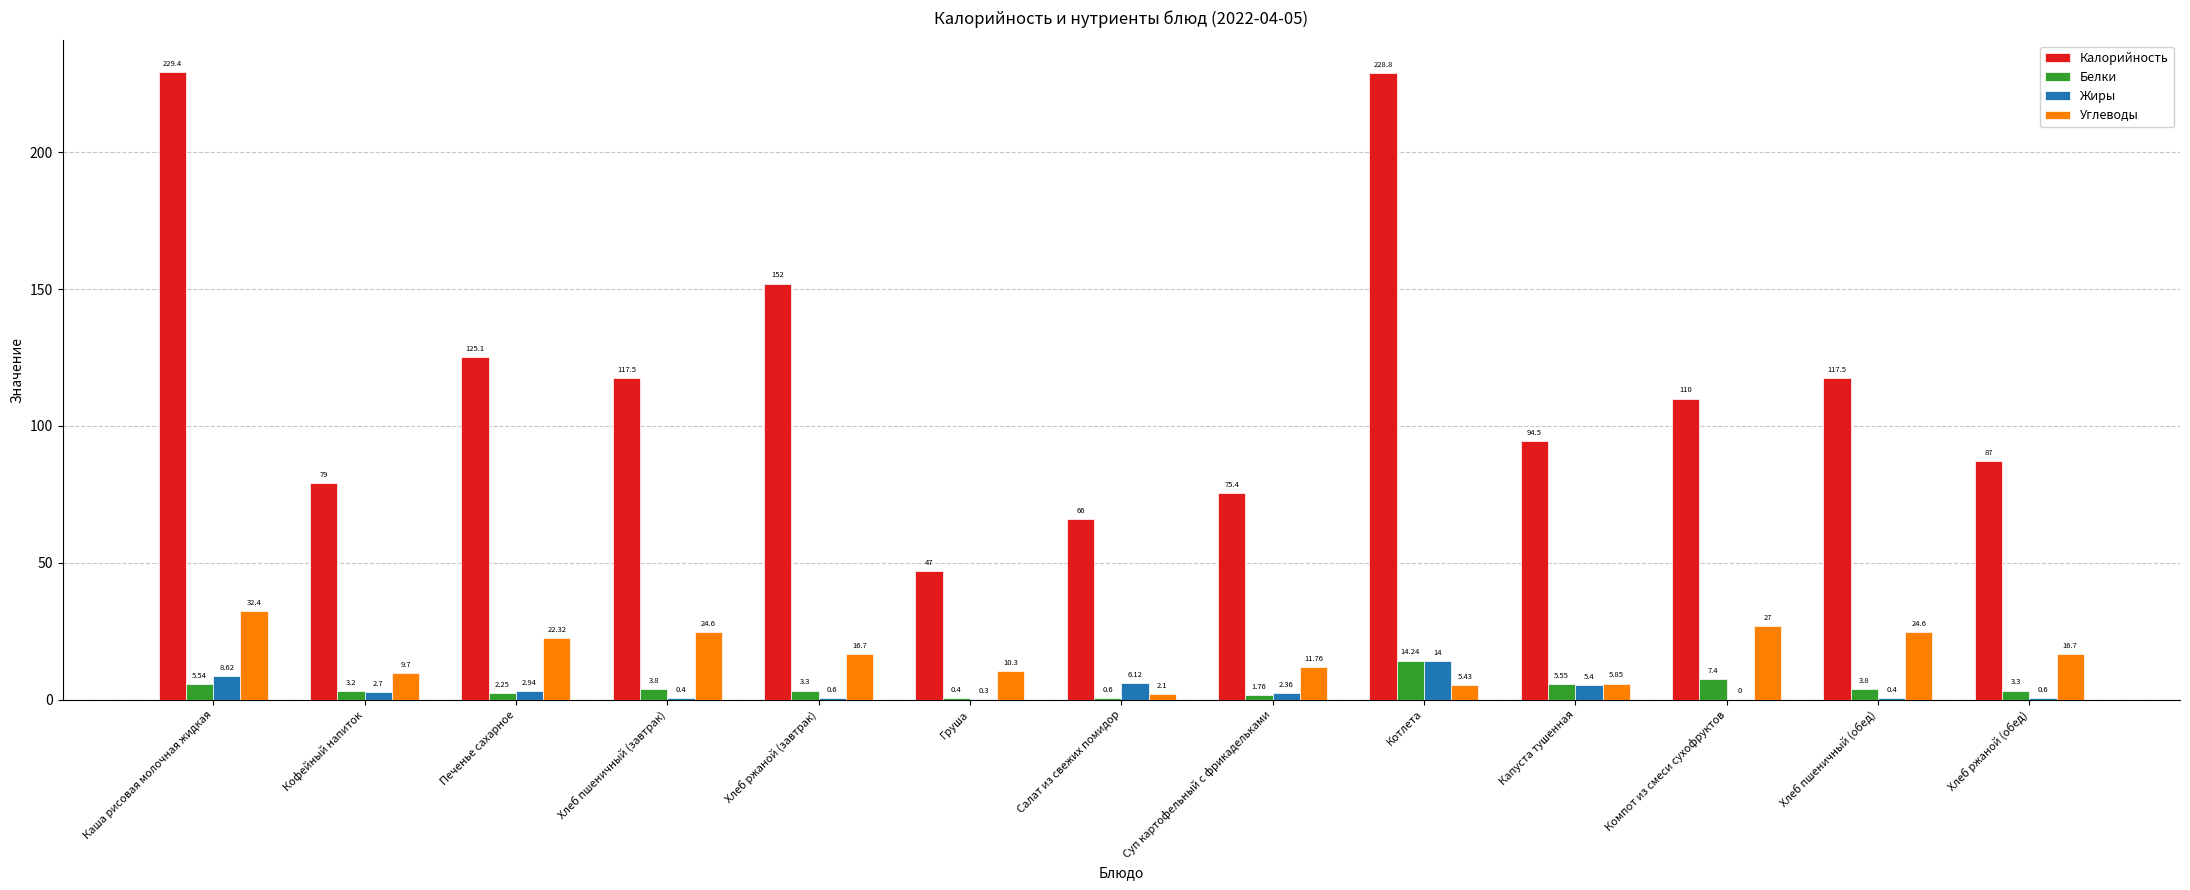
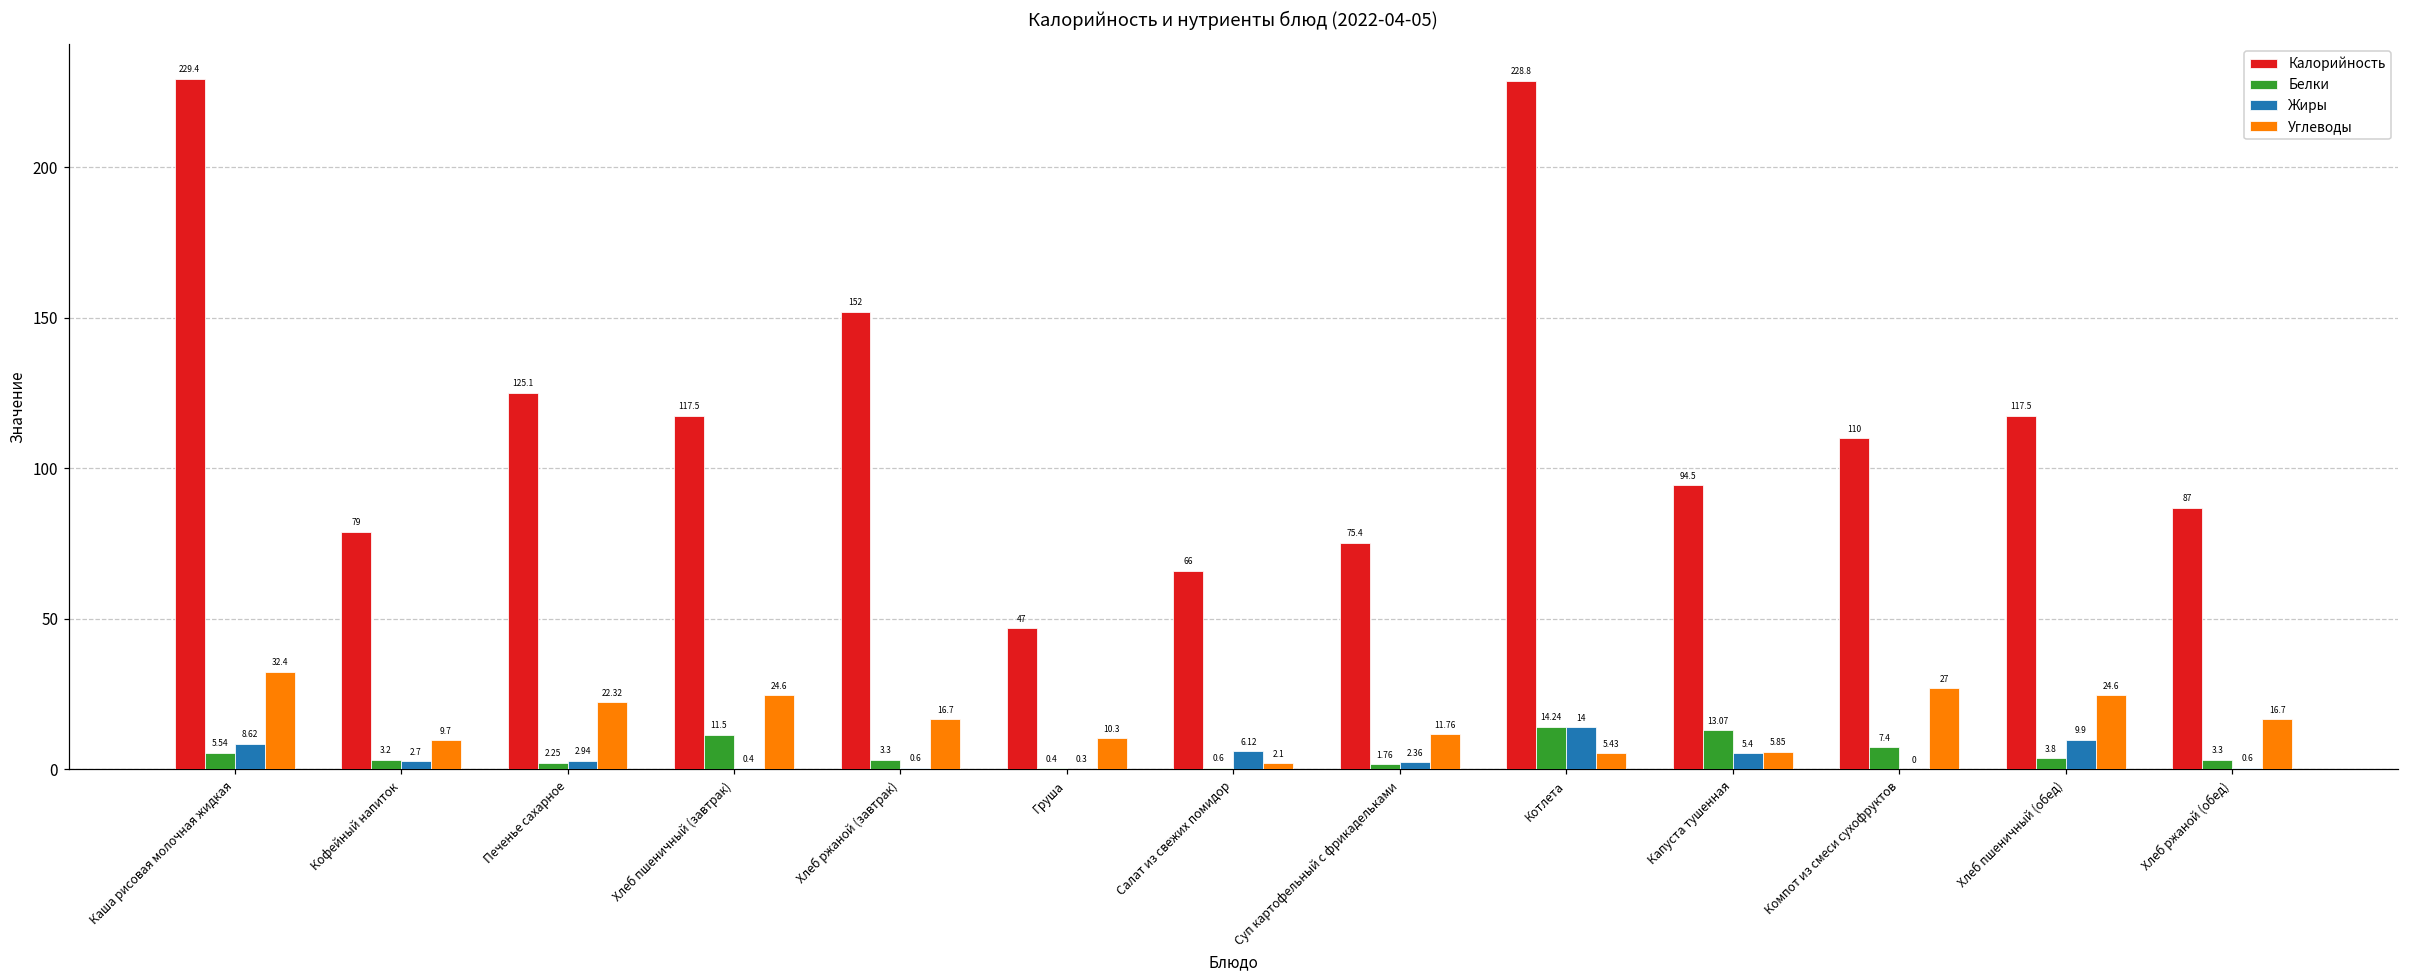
  {
    "Калорийность": {
      "Каша рисовая молочная жидкая": 229.4,
      "Кофейный напиток": 79,
      "Печенье сахарное": 125.1,
      "Хлеб пшеничный (завтрак)": 117.5,
      "Хлеб ржаной (завтрак)": 152,
      "Груша": 47,
      "Салат из свежих помидор": 66,
      "Суп картофельный с фрикадельками": 75.4,
      "Котлета": 228.8,
      "Капуста тушенная": 94.5,
      "Компот из смеси сухофруктов": 110,
      "Хлеб пшеничный (обед)": 117.5,
      "Хлеб ржаной (обед)": 87
    },
    "Белки": {
      "Каша рисовая молочная жидкая": 5.54,
      "Кофейный напиток": 3.2,
      "Печенье сахарное": 2.25,
-     "Хлеб пшеничный (завтрак)": 3.8,
+     "Хлеб пшеничный (завтрак)": 11.5,
      "Хлеб ржаной (завтрак)": 3.3,
      "Груша": 0.4,
      "Салат из свежих помидор": 0.6,
      "Суп картофельный с фрикадельками": 1.76,
      "Котлета": 14.24,
-     "Капуста тушенная": 5.55,
+     "Капуста тушенная": 13.07,
      "Компот из смеси сухофруктов": 7.4,
      "Хлеб пшеничный (обед)": 3.8,
      "Хлеб ржаной (обед)": 3.3
    },
    "Жиры": {
      "Каша рисовая молочная жидкая": 8.62,
      "Кофейный напиток": 2.7,
      "Печенье сахарное": 2.94,
      "Хлеб пшеничный (завтрак)": 0.4,
      "Хлеб ржаной (завтрак)": 0.6,
      "Груша": 0.3,
      "Салат из свежих помидор": 6.12,
      "Суп картофельный с фрикадельками": 2.36,
      "Котлета": 14,
      "Капуста тушенная": 5.4,
      "Компот из смеси сухофруктов": 0,
-     "Хлеб пшеничный (обед)": 0.4,
+     "Хлеб пшеничный (обед)": 9.9,
      "Хлеб ржаной (обед)": 0.6
    },
    "Углеводы": {
      "Каша рисовая молочная жидкая": 32.4,
      "Кофейный напиток": 9.7,
      "Печенье сахарное": 22.32,
      "Хлеб пшеничный (завтрак)": 24.6,
      "Хлеб ржаной (завтрак)": 16.7,
      "Груша": 10.3,
      "Салат из свежих помидор": 2.1,
      "Суп картофельный с фрикадельками": 11.76,
      "Котлета": 5.43,
      "Капуста тушенная": 5.85,
      "Компот из смеси сухофруктов": 27,
      "Хлеб пшеничный (обед)": 24.6,
      "Хлеб ржаной (обед)": 16.7
    }
  }
